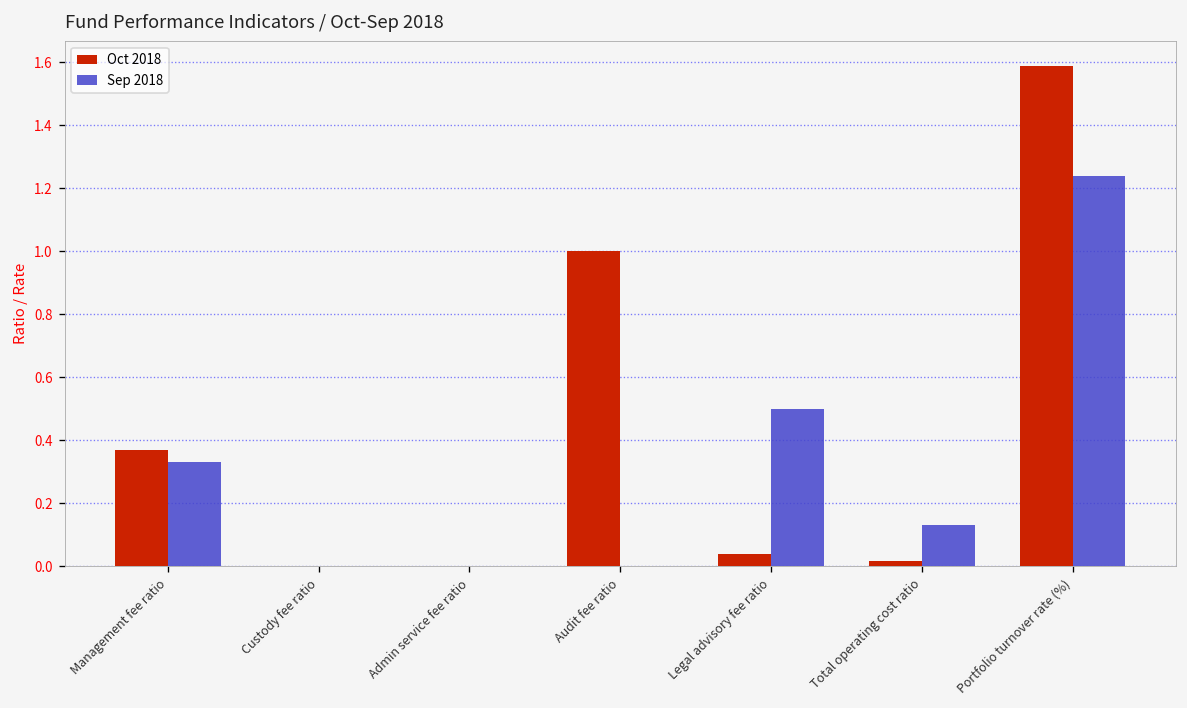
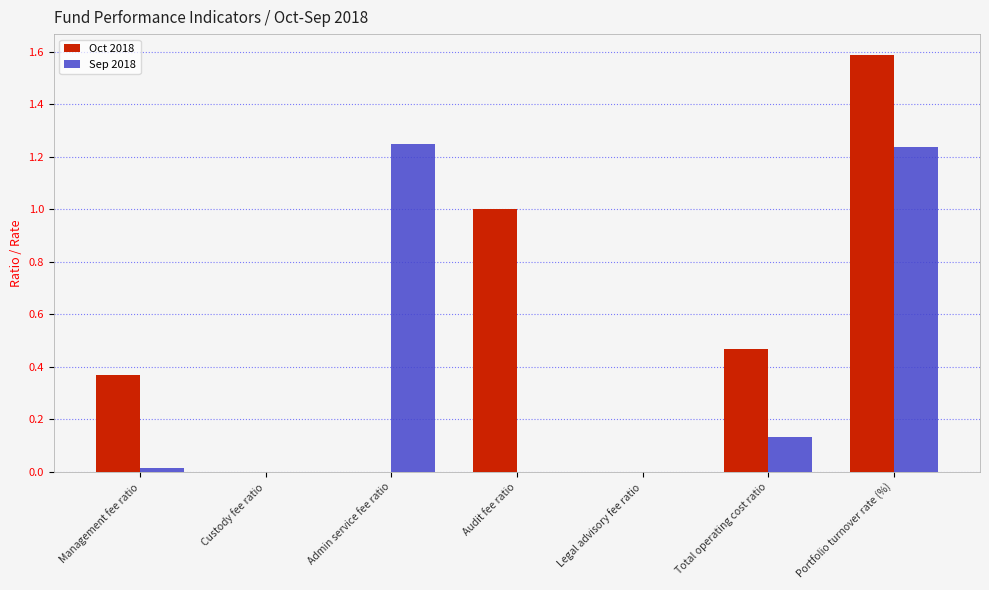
  {
    "Oct 2018": {
      "Management fee ratio": 0.37,
      "Audit fee ratio": 1.00,
-     "Legal advisory fee ratio": 0.04,
-     "Total operating cost ratio": 0.02,
+     "Legal advisory fee ratio": 0.00,
+     "Total operating cost ratio": 0.47,
      "Portfolio turnover rate (%)": 1.59
    },
    "Sep 2018": {
-     "Management fee ratio": 0.33,
-     "Admin service fee ratio": 0.00,
-     "Legal advisory fee ratio": 0.50,
+     "Management fee ratio": 0.01,
+     "Admin service fee ratio": 1.25,
+     "Legal advisory fee ratio": 0.00,
      "Total operating cost ratio": 0.13,
      "Portfolio turnover rate (%)": 1.24
    }
  }
